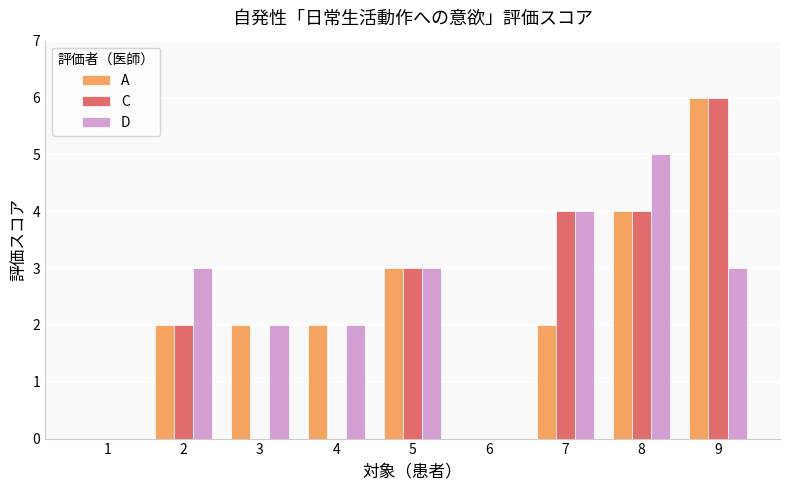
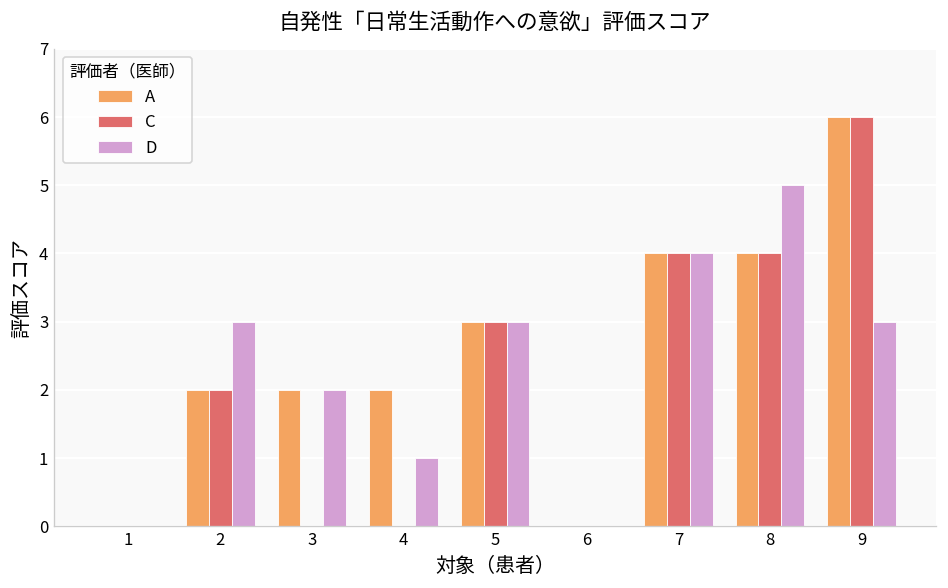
  {
    "A": {
      "1": 0,
      "2": 2,
      "3": 2,
      "4": 2,
      "5": 3,
      "6": 0,
-     "7": 2,
+     "7": 4,
      "8": 4,
      "9": 6
    },
    "C": {
      "1": 0,
      "2": 2,
      "3": 0,
      "4": 0,
      "5": 3,
      "6": 0,
      "7": 4,
      "8": 4,
      "9": 6
    },
    "D": {
      "1": 0,
      "2": 3,
      "3": 2,
-     "4": 2,
+     "4": 1,
      "5": 3,
      "6": 0,
      "7": 4,
      "8": 5,
      "9": 3
    }
  }
